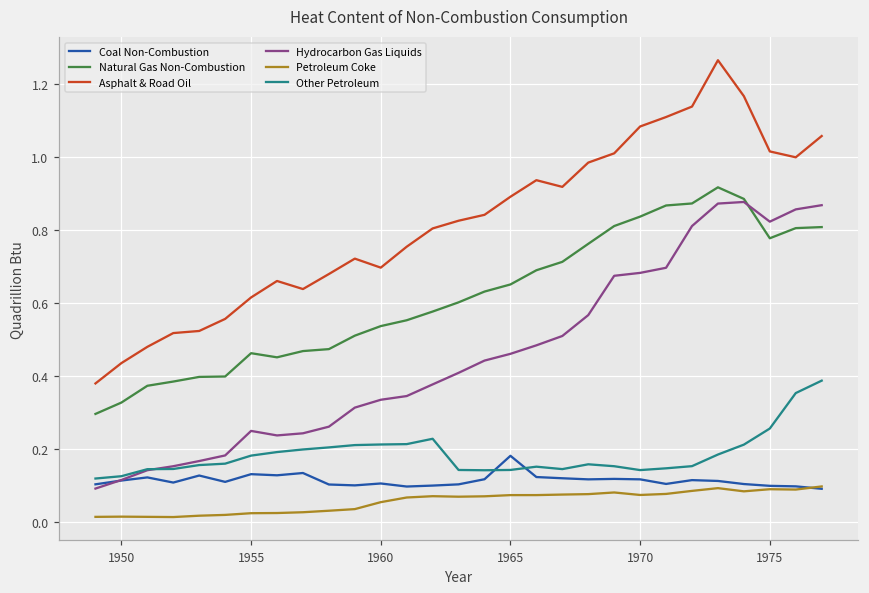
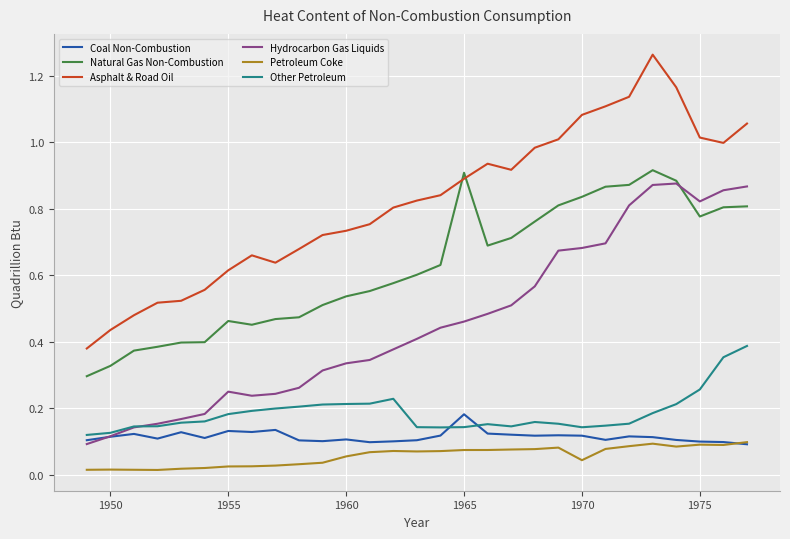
  {
    "Coal Non-Combustion": {
      "1955": 0.13,
      "1960": 0.11,
      "1965": 0.18,
      "1970": 0.12,
      "1975": 0.10
    },
    "Natural Gas Non-Combustion": {
      "1950": 0.33,
      "1955": 0.46,
      "1960": 0.54,
-     "1965": 0.65,
+     "1965": 0.91,
      "1970": 0.84,
      "1975": 0.78
    },
    "Asphalt & Road Oil": {
      "1950": 0.44,
      "1955": 0.61,
-     "1960": 0.70,
+     "1960": 0.73,
      "1965": 0.89,
      "1970": 1.08,
      "1975": 1.01
    },
    "Hydrocarbon Gas Liquids": {
      "1955": 0.25,
      "1960": 0.33,
      "1965": 0.46,
      "1970": 0.68,
      "1975": 0.82
    },
    "Petroleum Coke": {
      "1950": 0.02,
      "1955": 0.02,
      "1960": 0.05,
      "1965": 0.07,
-     "1970": 0.07,
+     "1970": 0.04,
      "1975": 0.09
    },
    "Other Petroleum": {
      "1950": 0.13,
      "1955": 0.18,
      "1960": 0.21,
      "1965": 0.14,
      "1970": 0.14,
      "1975": 0.26
    }
  }
